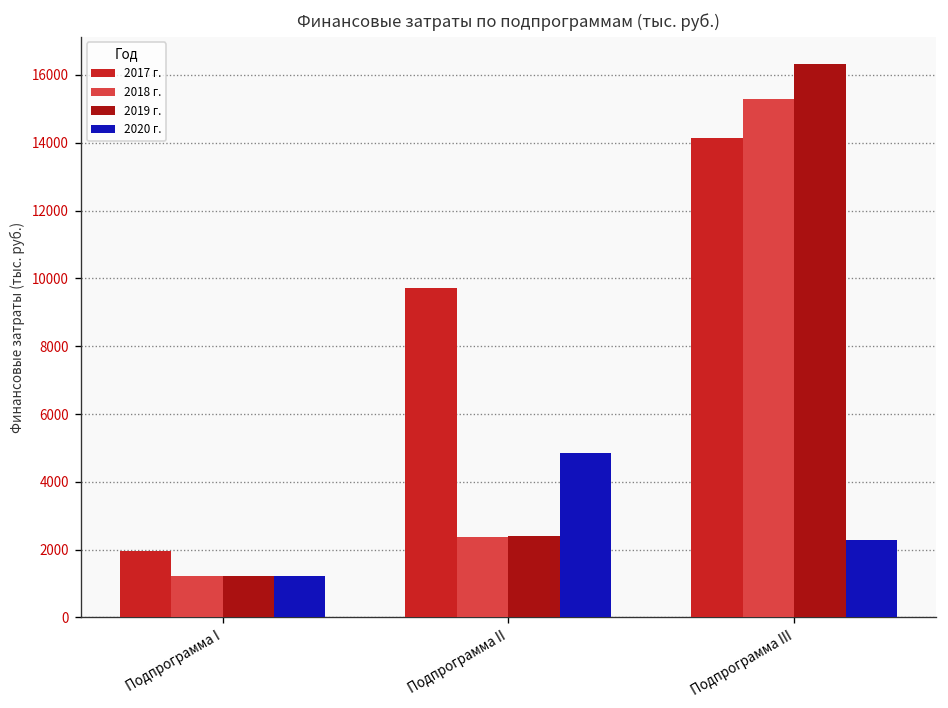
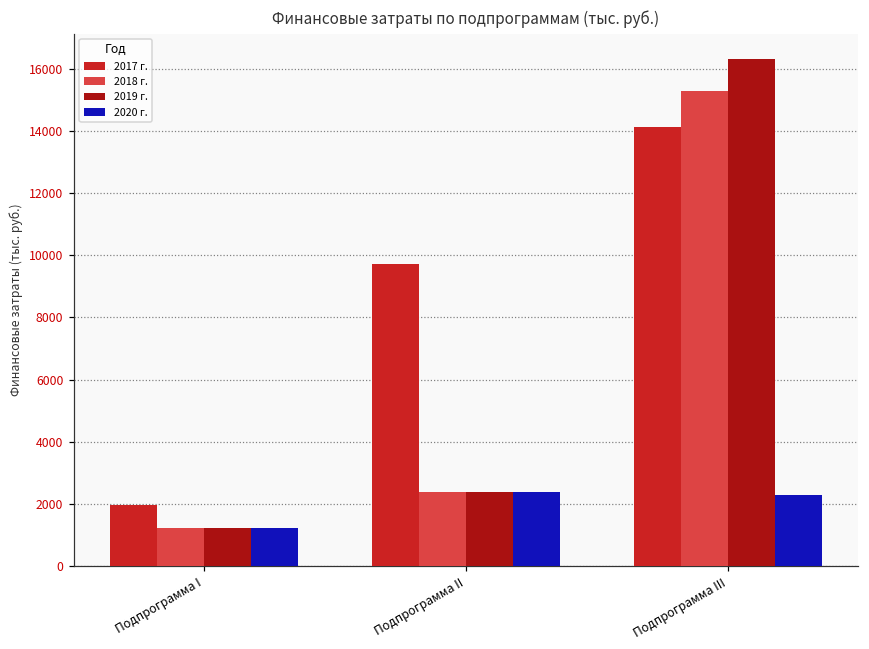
  {
    "2020 г.": {
      "Подпрограмма I": 1200,
-     "Подпрограмма II": 4800,
+     "Подпрограмма II": 2400,
      "Подпрограмма III": 2300
    }
  }
